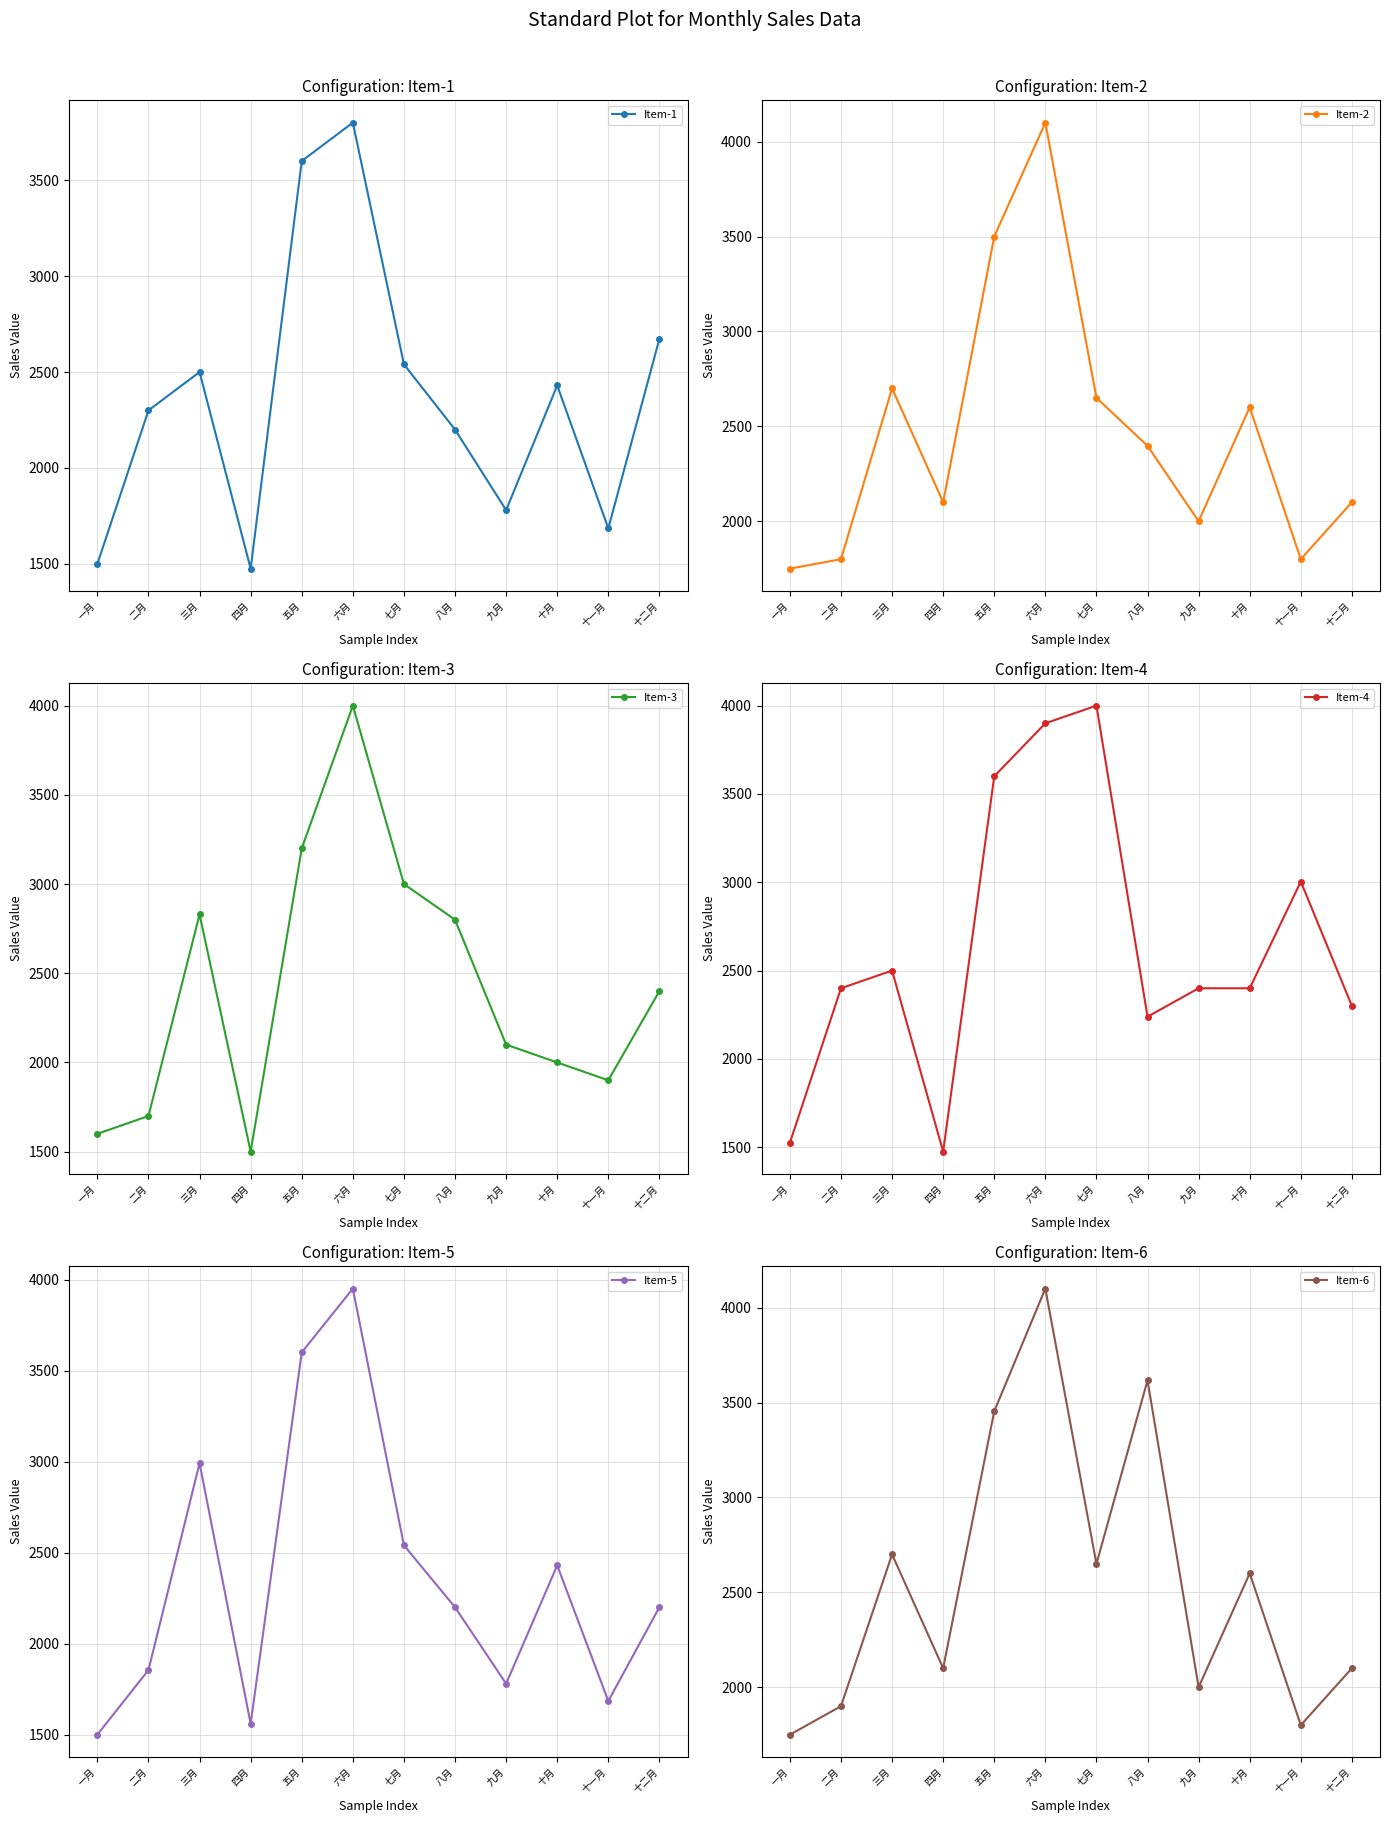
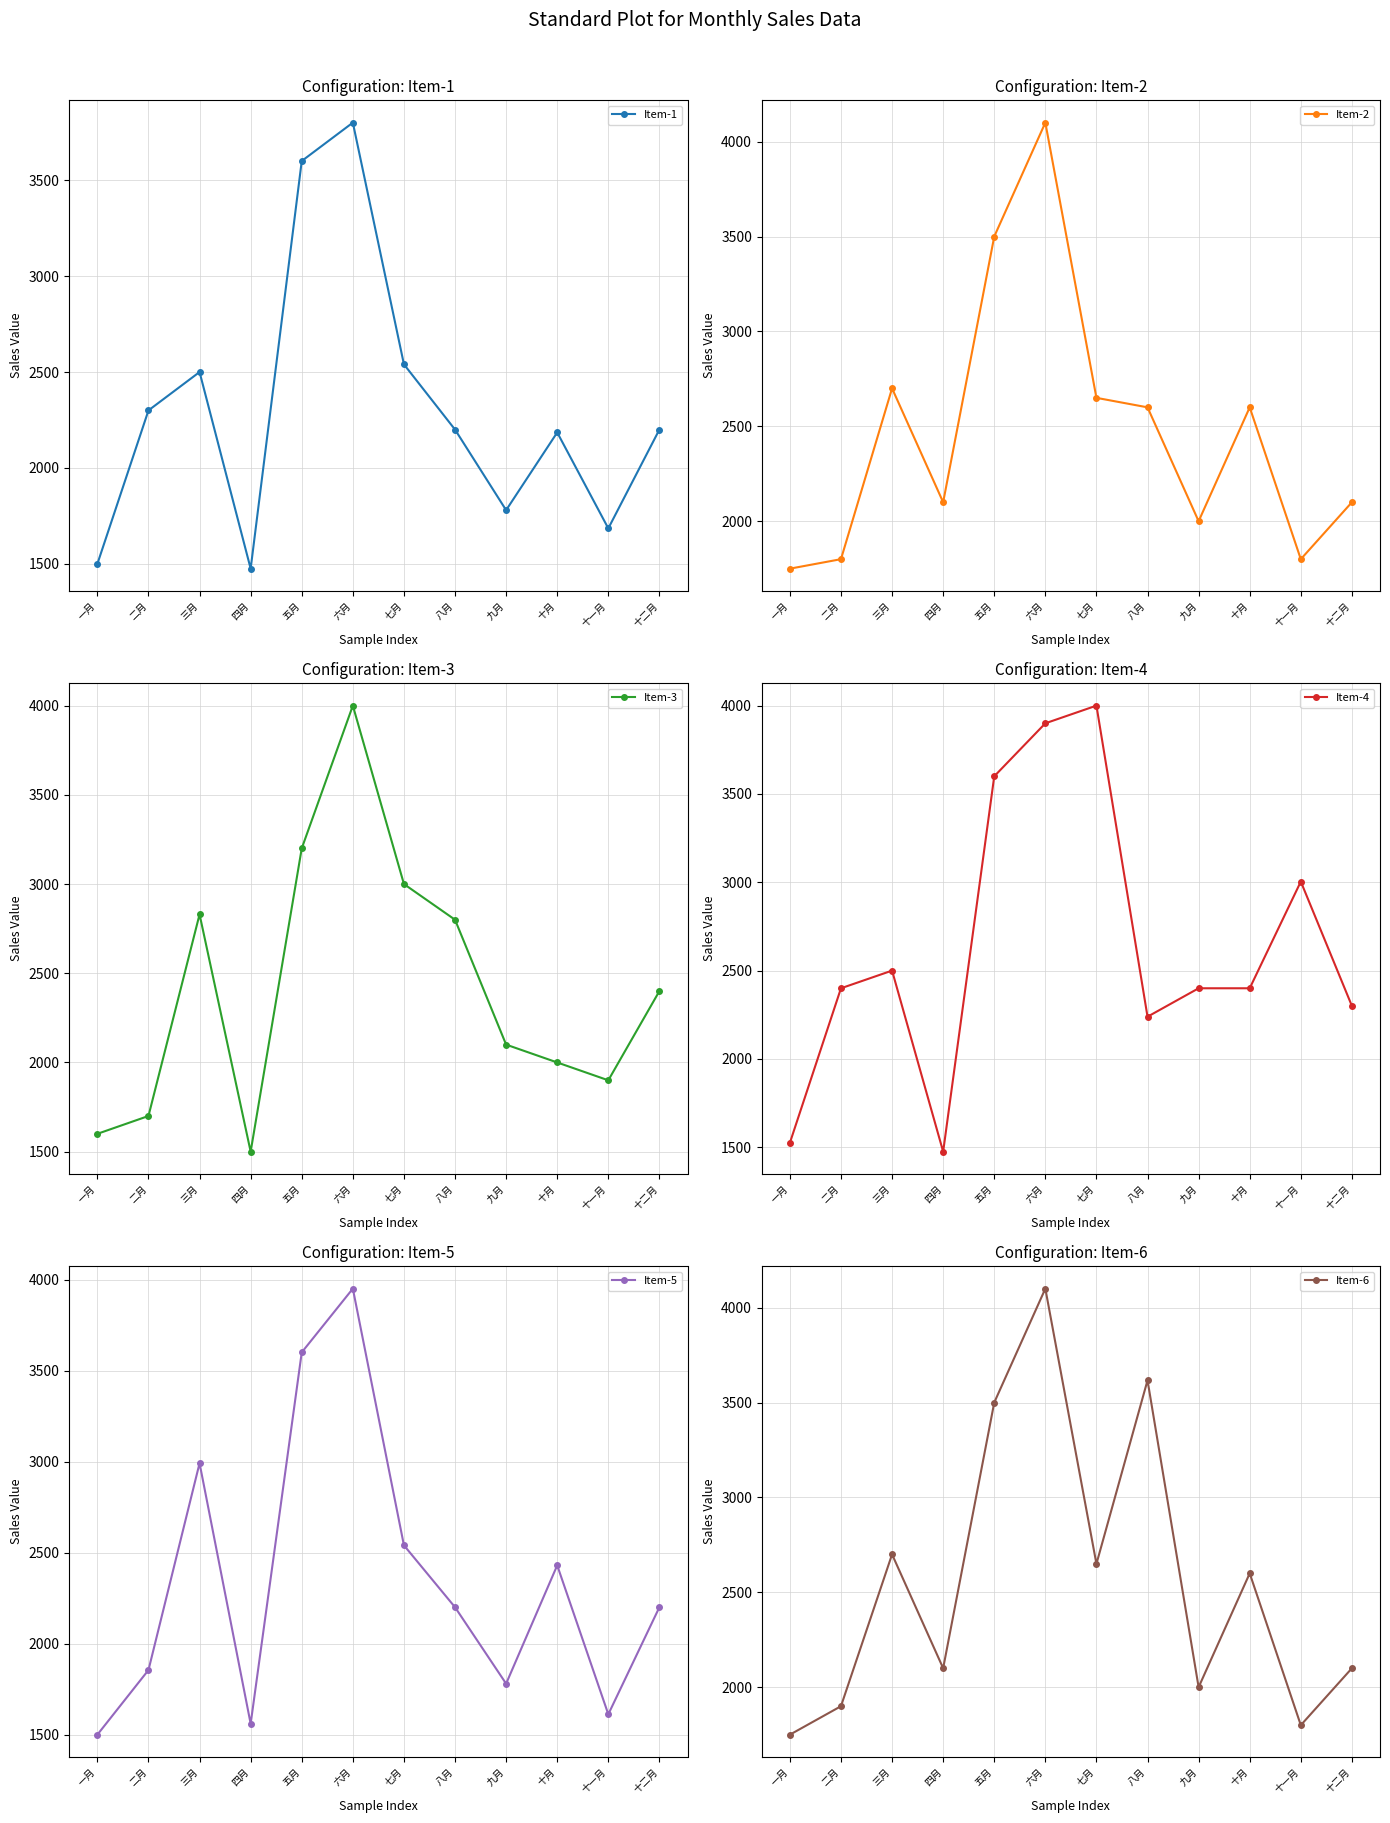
  {
    "Configuration: Item-1": {
      "一月": 1500,
      "二月": 2300,
      "三月": 2500,
      "四月": 1480,
      "五月": 3600,
      "六月": 3800,
      "七月": 2540,
      "八月": 2200,
      "九月": 1780,
-     "十月": 2430,
+     "十月": 2190,
      "十一月": 1690,
-     "十二月": 2670
+     "十二月": 2200
    },
    "Configuration: Item-2": {
      "一月": 1750,
      "二月": 1800,
      "三月": 2700,
      "四月": 2100,
      "五月": 3500,
      "六月": 4100,
      "七月": 2650,
-     "八月": 2400,
+     "八月": 2600,
      "九月": 2000,
      "十月": 2600,
      "十一月": 1800,
      "十二月": 2100
    },
    "Configuration: Item-3": {
      "一月": 1600,
      "二月": 1700,
      "三月": 2830,
      "四月": 1500,
      "五月": 3200,
      "六月": 4000,
      "七月": 3000,
      "八月": 2800,
      "九月": 2100,
      "十月": 2000,
      "十一月": 1900,
      "十二月": 2400
    },
    "Configuration: Item-4": {
      "一月": 1530,
      "二月": 2400,
      "三月": 2500,
      "四月": 1480,
      "五月": 3600,
      "六月": 3900,
      "七月": 4000,
      "八月": 2240,
      "九月": 2400,
      "十月": 2400,
      "十一月": 3000,
      "十二月": 2300
    },
    "Configuration: Item-5": {
      "一月": 1500,
      "二月": 1860,
      "三月": 2990,
      "四月": 1560,
      "五月": 3600,
      "六月": 3950,
      "七月": 2540,
      "八月": 2200,
      "九月": 1780,
      "十月": 2430,
-     "十一月": 1690,
+     "十一月": 1610,
      "十二月": 2200
    },
    "Configuration: Item-6": {
      "一月": 1750,
      "二月": 1900,
      "三月": 2700,
      "四月": 2100,
-     "五月": 3450,
+     "五月": 3500,
      "六月": 4100,
      "七月": 2650,
      "八月": 3620,
      "九月": 2000,
      "十月": 2600,
      "十一月": 1800,
      "十二月": 2100
    }
  }
